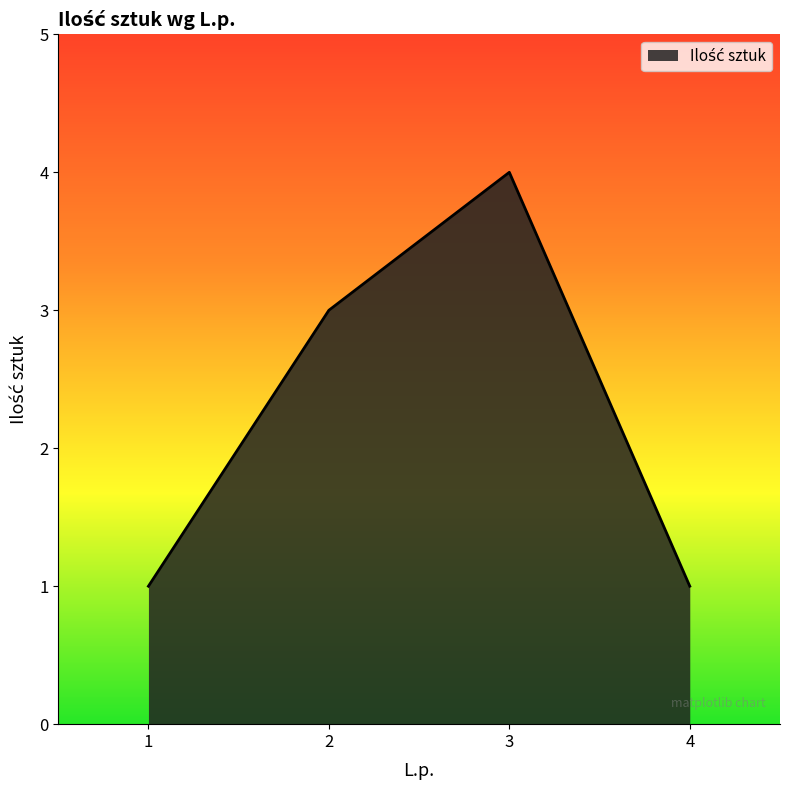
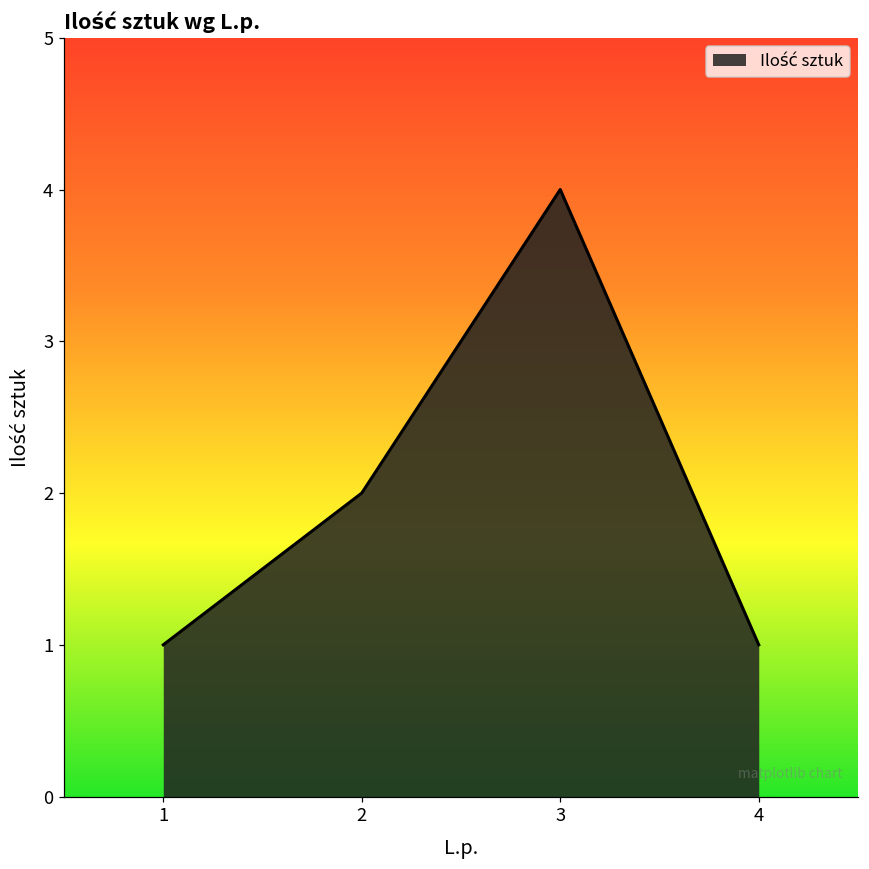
  {
    "1": 1,
-   "2": 3,
+   "2": 2,
    "3": 4,
    "4": 1
  }
